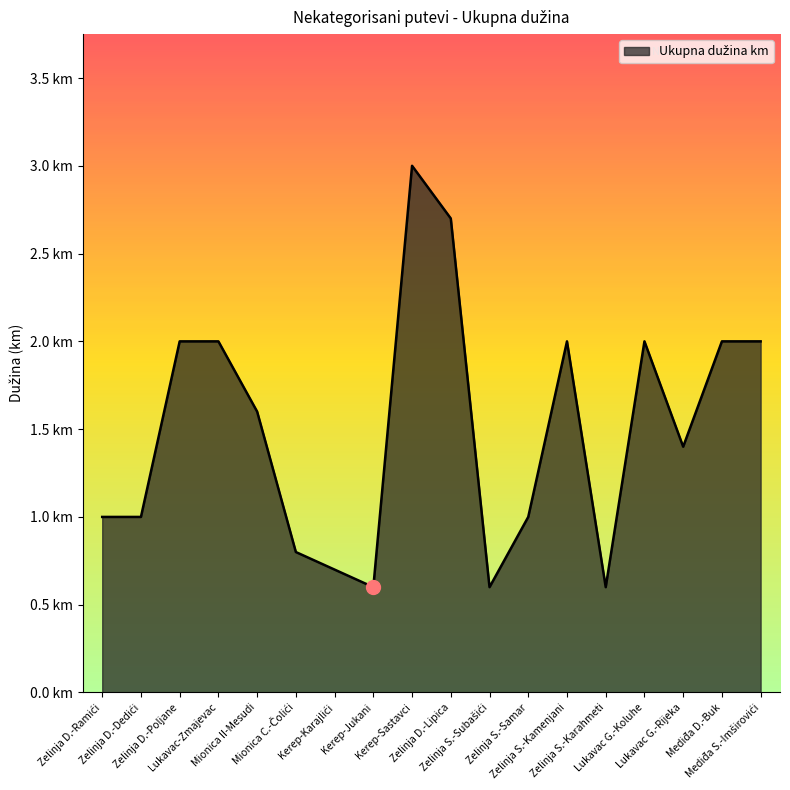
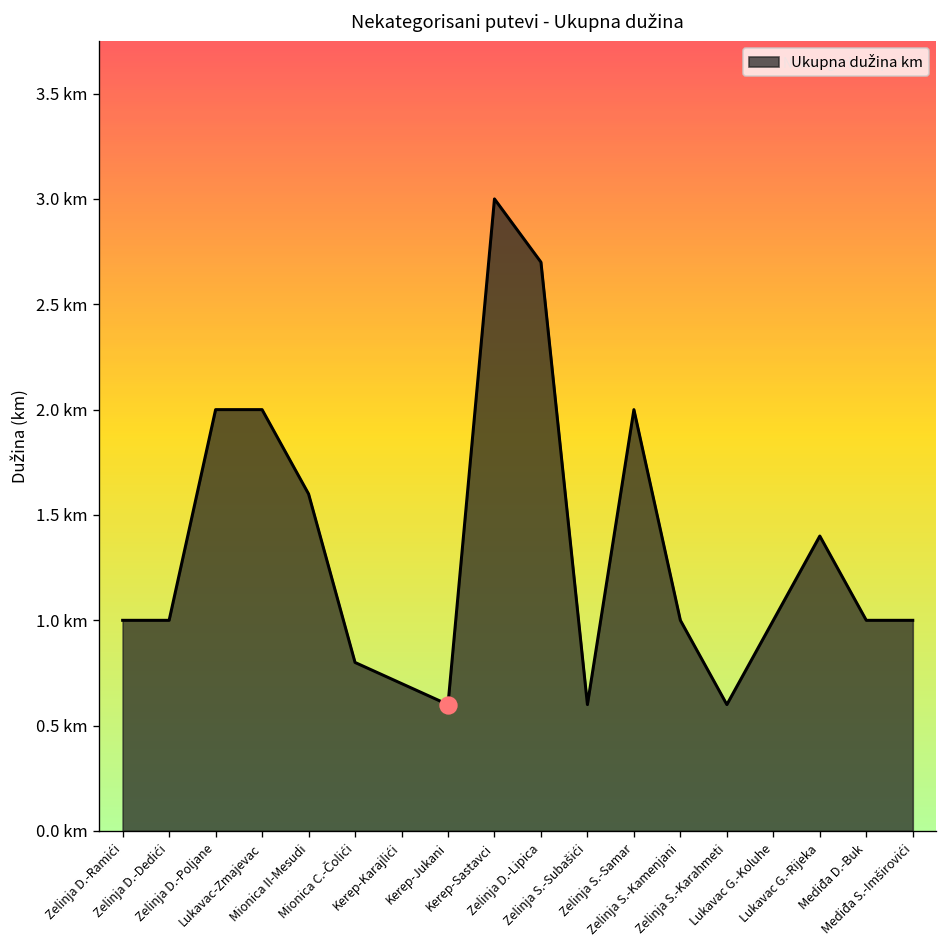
  {
    "Ukupna dužina km": {
      "Zelinja D.-Ramići": "1 km",
      "Zelinja D.-Dedići": "1 km",
      "Zelinja D.-Poljane": "2 km",
      "Lukavac-Zmajevac": "2 km",
      "Mionica II-Mesudi": "1.60 km",
      "Mionica C.-Čolići": "0.80 km",
      "Kerep-Karajlići": "0.70 km",
      "Kerep-Sastavci": "3 km",
      "Zelinja D.-Lipica": "2.70 km",
      "Zelinja S.-Subašići": "0.60 km",
-     "Zelinja S.-Samar": "1 km",
-     "Zelinja S.-Kamenjani": "2 km",
+     "Zelinja S.-Samar": "2 km",
+     "Zelinja S.-Kamenjani": "1 km",
      "Zelinja S.-Karahmeti": "0.60 km",
-     "Lukavac G.-Koluhe": "2 km",
+     "Lukavac G.-Koluhe": "1 km",
      "Lukavac G.-Rijeka": "1.40 km",
-     "Mediđa D.-Buk": "2 km",
-     "Mediđa S.-Imširovići": "2 km"
+     "Mediđa D.-Buk": "1 km",
+     "Mediđa S.-Imširovići": "1 km"
    }
  }
